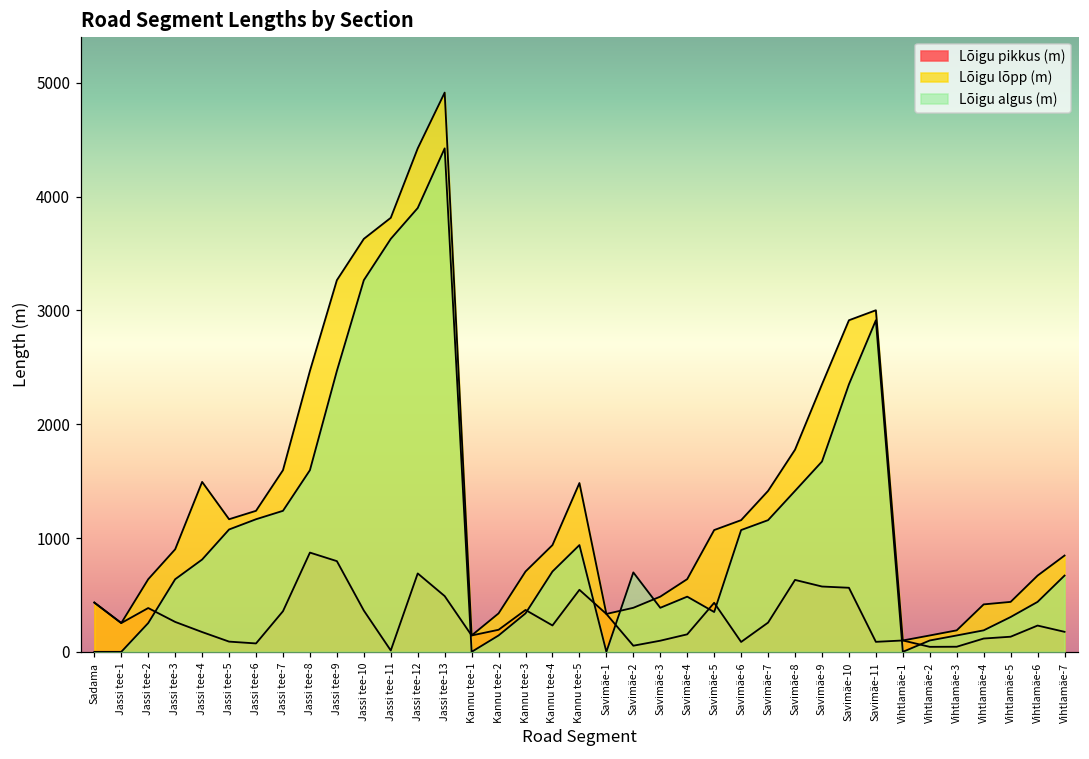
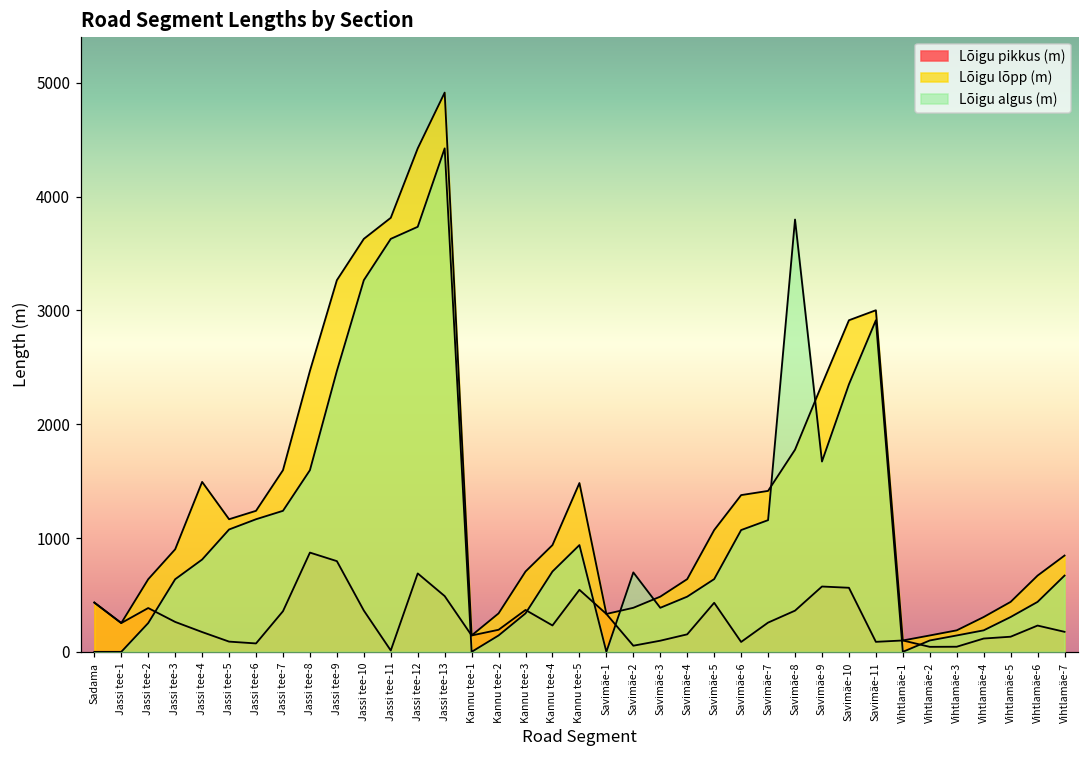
  {
    "Lõigu pikkus (m)": {
      "Jassi tee-2": 390,
      "Jassi tee-3": 260,
      "Jassi tee-4": 170,
      "Jassi tee-5": 90,
      "Jassi tee-6": 70,
      "Jassi tee-7": 360,
      "Jassi tee-8": 870,
      "Jassi tee-9": 800,
      "Jassi tee-10": 360,
      "Jassi tee-11": 10,
      "Jassi tee-12": 690,
      "Jassi tee-13": 490,
      "Kannu tee-2": 190,
      "Kannu tee-3": 370,
      "Kannu tee-4": 230,
      "Kannu tee-5": 550,
      "Savimäe-2": 50,
      "Savimäe-3": 100,
      "Savimäe-4": 150,
      "Savimäe-5": 430,
      "Savimäe-6": 90,
      "Savimäe-7": 260,
-     "Savimäe-8": 630,
+     "Savimäe-8": 360,
      "Savimäe-9": 570,
      "Savimäe-10": 560,
      "Savimäe-11": 90,
      "Vihtlamäe-2": 40,
      "Vihtlamäe-3": 50,
      "Vihtlamäe-4": 120,
      "Vihtlamäe-5": 130,
      "Vihtlamäe-6": 230,
      "Vihtlamäe-7": 180
    },
    "Lõigu lõpp (m)": {
      "Jassi tee-2": 640,
      "Jassi tee-3": 900,
      "Jassi tee-4": 1490,
      "Jassi tee-5": 1170,
      "Jassi tee-6": 1240,
      "Jassi tee-7": 1600,
      "Jassi tee-8": 2470,
      "Jassi tee-9": 3270,
      "Jassi tee-10": 3630,
      "Jassi tee-11": 3810,
      "Jassi tee-12": 4420,
      "Jassi tee-13": 4910,
      "Kannu tee-2": 340,
      "Kannu tee-3": 710,
      "Kannu tee-4": 940,
      "Kannu tee-5": 1480,
      "Savimäe-2": 390,
      "Savimäe-3": 490,
      "Savimäe-4": 640,
      "Savimäe-5": 1070,
-     "Savimäe-6": 1160,
+     "Savimäe-6": 1380,
      "Savimäe-7": 1410,
      "Savimäe-8": 1780,
      "Savimäe-9": 2350,
      "Savimäe-10": 2910,
      "Savimäe-11": 3000,
      "Vihtlamäe-2": 140,
      "Vihtlamäe-3": 190,
-     "Vihtlamäe-4": 420,
+     "Vihtlamäe-4": 310,
      "Vihtlamäe-5": 440,
      "Vihtlamäe-6": 670,
      "Vihtlamäe-7": 850
    },
    "Lõigu algus (m)": {
      "Sadama": 0,
      "Jassi tee-1": 0,
      "Jassi tee-2": 250,
      "Jassi tee-3": 640,
      "Jassi tee-4": 810,
      "Jassi tee-5": 1080,
      "Jassi tee-6": 1170,
      "Jassi tee-7": 1240,
      "Jassi tee-8": 1600,
      "Jassi tee-9": 2470,
      "Jassi tee-10": 3270,
      "Jassi tee-11": 3630,
-     "Jassi tee-12": 3900,
+     "Jassi tee-12": 3730,
      "Jassi tee-13": 4420,
      "Kannu tee-1": 0,
      "Kannu tee-2": 140,
      "Kannu tee-3": 340,
      "Kannu tee-4": 710,
      "Kannu tee-5": 940,
      "Savimäe-1": 0,
      "Savimäe-2": 700,
      "Savimäe-3": 390,
      "Savimäe-4": 490,
-     "Savimäe-5": 350,
+     "Savimäe-5": 640,
      "Savimäe-6": 1070,
      "Savimäe-7": 1160,
-     "Savimäe-8": 1410,
+     "Savimäe-8": 3800,
      "Savimäe-9": 1670,
      "Savimäe-10": 2350,
      "Savimäe-11": 2910,
      "Vihtlamäe-1": 0,
      "Vihtlamäe-2": 100,
      "Vihtlamäe-3": 140,
      "Vihtlamäe-4": 190,
      "Vihtlamäe-5": 310,
      "Vihtlamäe-6": 440,
      "Vihtlamäe-7": 670
    }
  }
